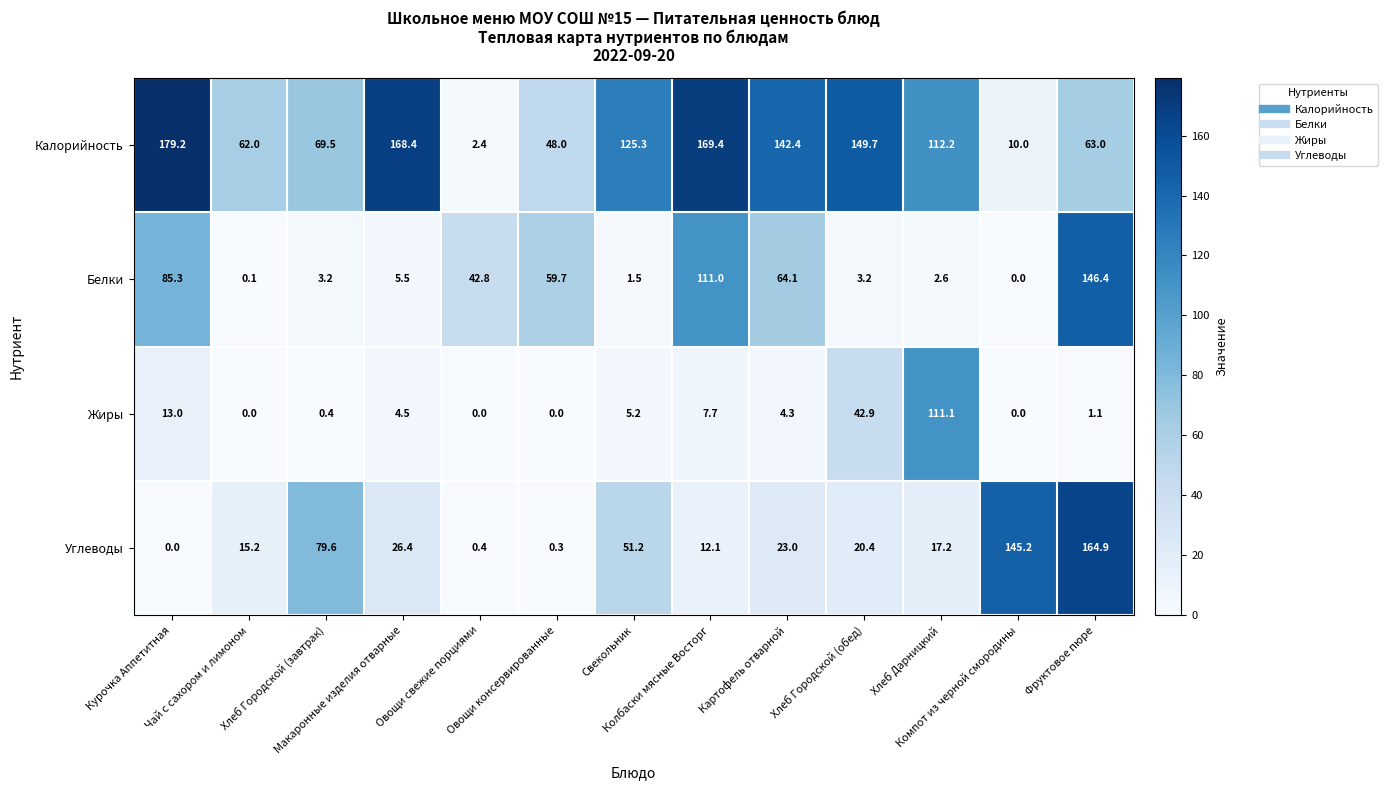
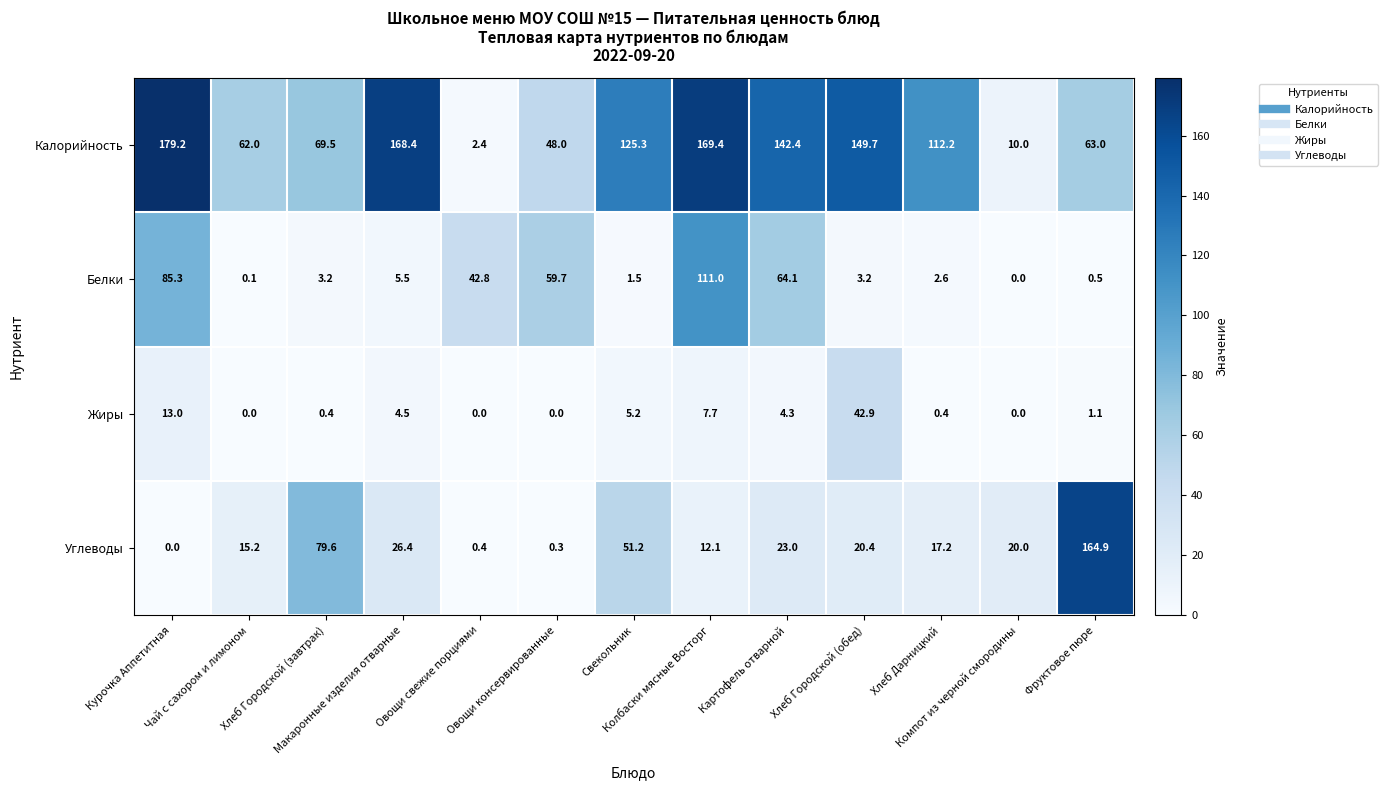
  {
    "Калорийность": {
      "Курочка Аппетитная": 179.2,
      "Чай с сахором и лимоном": 62.0,
      "Хлеб Городской (завтрак)": 69.5,
      "Макаронные изделия отварные": 168.4,
      "Овощи свежие порциями": 2.4,
      "Овощи консервированные": 48.0,
      "Свекольник": 125.3,
      "Колбаски мясные Восторг": 169.4,
      "Картофель отварной": 142.4,
      "Хлеб Городской (обед)": 149.7,
      "Хлеб Дарницкий": 112.2,
      "Компот из черной смородины": 10.0,
      "Фруктовое пюре": 63.0
    },
    "Белки": {
      "Курочка Аппетитная": 85.3,
      "Чай с сахором и лимоном": 0.1,
      "Хлеб Городской (завтрак)": 3.2,
      "Макаронные изделия отварные": 5.5,
      "Овощи свежие порциями": 42.8,
      "Овощи консервированные": 59.7,
      "Свекольник": 1.5,
      "Колбаски мясные Восторг": 111.0,
      "Картофель отварной": 64.1,
      "Хлеб Городской (обед)": 3.2,
      "Хлеб Дарницкий": 2.6,
      "Компот из черной смородины": 0.0,
-     "Фруктовое пюре": 146.4
+     "Фруктовое пюре": 0.5
    },
    "Жиры": {
      "Курочка Аппетитная": 13.0,
      "Чай с сахором и лимоном": 0.0,
      "Хлеб Городской (завтрак)": 0.4,
      "Макаронные изделия отварные": 4.5,
      "Овощи свежие порциями": 0.0,
      "Овощи консервированные": 0.0,
      "Свекольник": 5.2,
      "Колбаски мясные Восторг": 7.7,
      "Картофель отварной": 4.3,
      "Хлеб Городской (обед)": 42.9,
-     "Хлеб Дарницкий": 111.1,
+     "Хлеб Дарницкий": 0.4,
      "Компот из черной смородины": 0.0,
      "Фруктовое пюре": 1.1
    },
    "Углеводы": {
      "Курочка Аппетитная": 0.0,
      "Чай с сахором и лимоном": 15.2,
      "Хлеб Городской (завтрак)": 79.6,
      "Макаронные изделия отварные": 26.4,
      "Овощи свежие порциями": 0.4,
      "Овощи консервированные": 0.3,
      "Свекольник": 51.2,
      "Колбаски мясные Восторг": 12.1,
      "Картофель отварной": 23.0,
      "Хлеб Городской (обед)": 20.4,
      "Хлеб Дарницкий": 17.2,
-     "Компот из черной смородины": 145.2,
+     "Компот из черной смородины": 20.0,
      "Фруктовое пюре": 164.9
    }
  }
